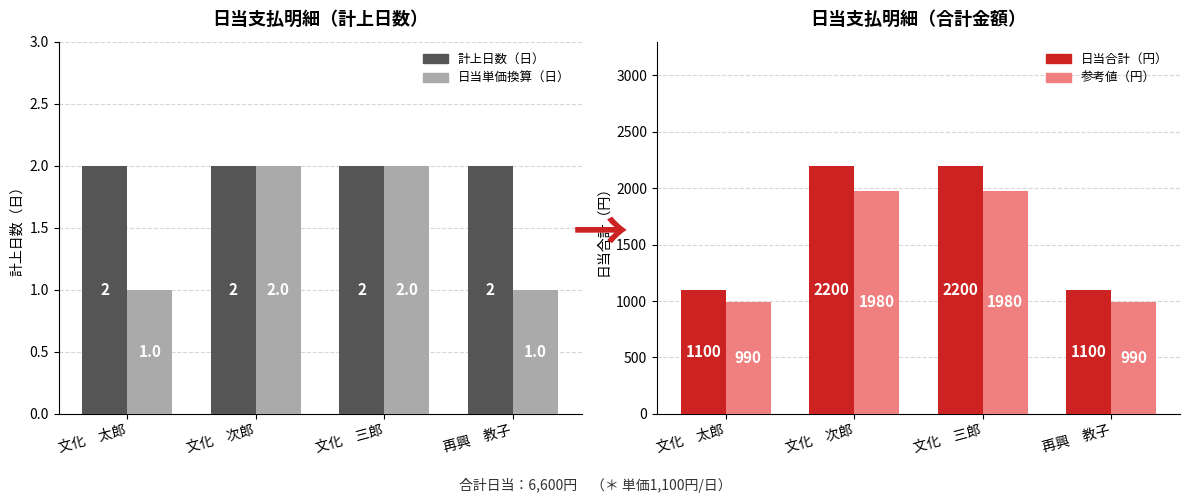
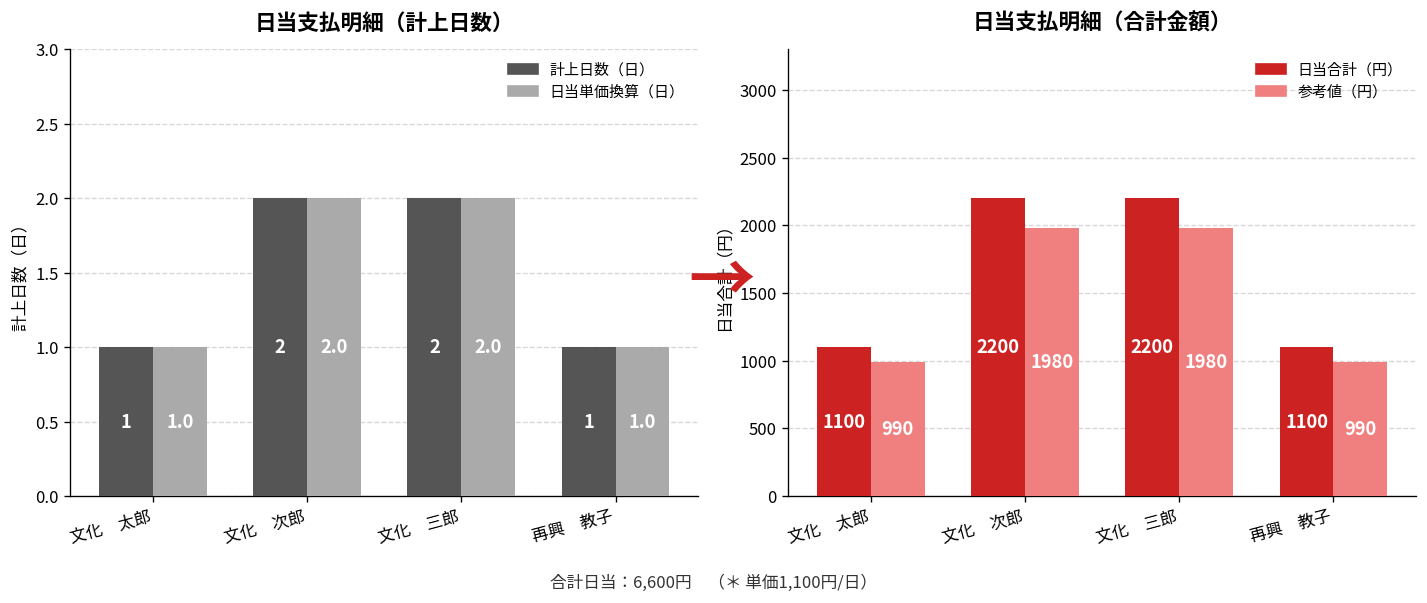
  {
    "日当支払明細（計上日数）": {
      "計上日数（日）": {
-       "文化 太郎": 2,
+       "文化 太郎": 1,
        "文化 次郎": 2,
        "文化 三郎": 2,
-       "再興 教子": 2
+       "再興 教子": 1
      },
      "日当単価換算（日）": {
        "文化 太郎": 1.0,
        "文化 次郎": 2.0,
        "文化 三郎": 2.0,
        "再興 教子": 1.0
      }
    },
    "日当支払明細（合計金額）": {
      "日当合計（円）": {
        "文化 太郎": 1100,
        "文化 次郎": 2200,
        "文化 三郎": 2200,
        "再興 教子": 1100
      },
      "参考値（円）": {
        "文化 太郎": 990,
        "文化 次郎": 1980,
        "文化 三郎": 1980,
        "再興 教子": 990
      }
    }
  }
